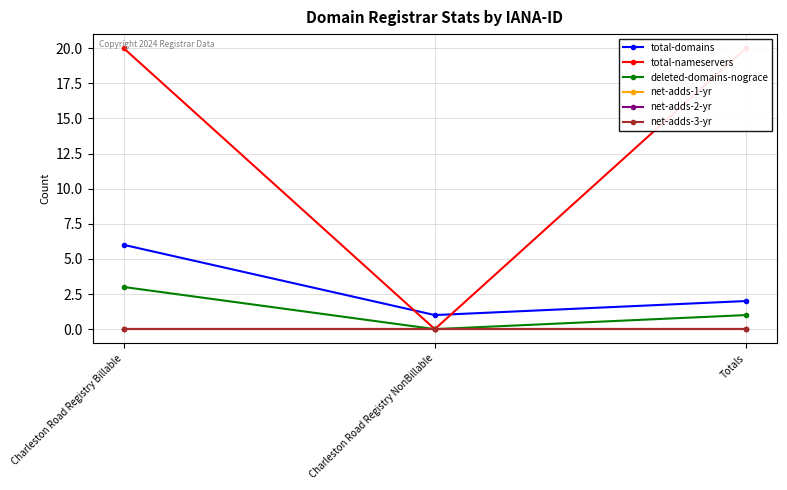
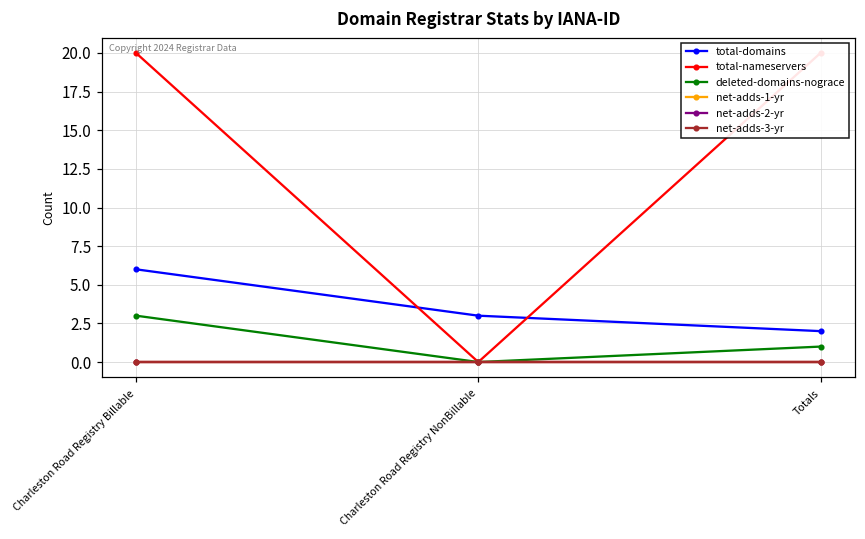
  {
    "total-domains": {
      "Charleston Road Registry Billable": 6,
-     "Charleston Road Registry NonBillable": 1,
+     "Charleston Road Registry NonBillable": 3,
      "Totals": 2
    },
    "deleted-domains-nograce": {
      "Charleston Road Registry Billable": 3,
      "Totals": 1
    },
    "net-adds-3-yr": {
      "Charleston Road Registry Billable": 0,
      "Totals": 0
    }
  }
